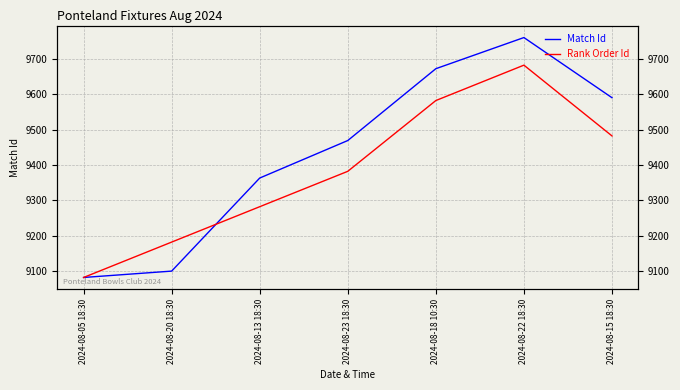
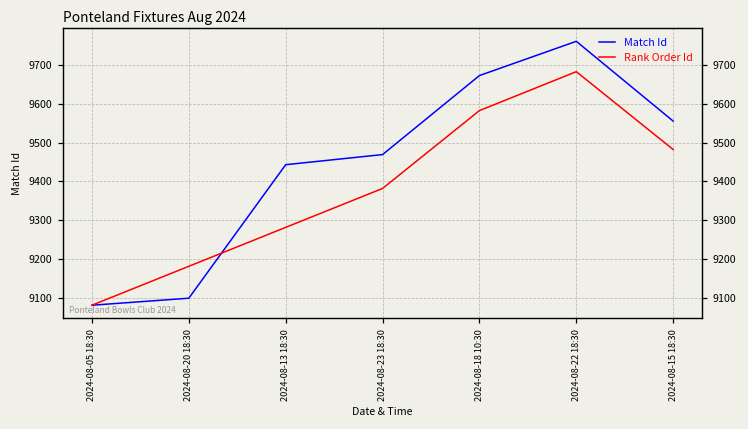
  {
    "Match Id": {
      "2024-08-20 18:30": 9100,
-     "2024-08-13 18:30": 9360,
+     "2024-08-13 18:30": 9440,
      "2024-08-23 18:30": 9470,
      "2024-08-18 10:30": 9670,
      "2024-08-22 18:30": 9760,
-     "2024-08-15 18:30": 9590
+     "2024-08-15 18:30": 9560
    },
    "Rank Order Id": {
      "2024-08-20 18:30": 9180,
      "2024-08-13 18:30": 9280,
      "2024-08-23 18:30": 9380,
      "2024-08-18 10:30": 9580,
      "2024-08-22 18:30": 9680,
      "2024-08-15 18:30": 9480
    }
  }
